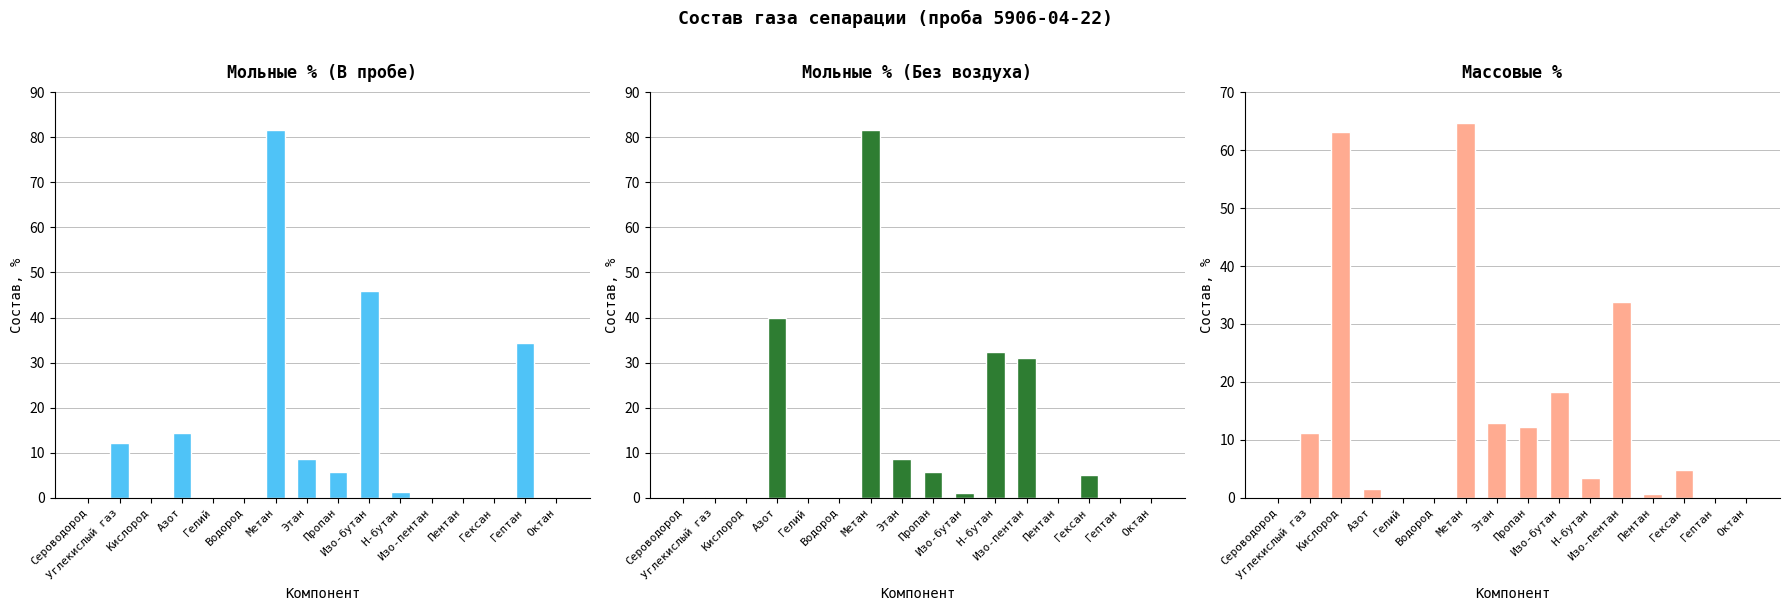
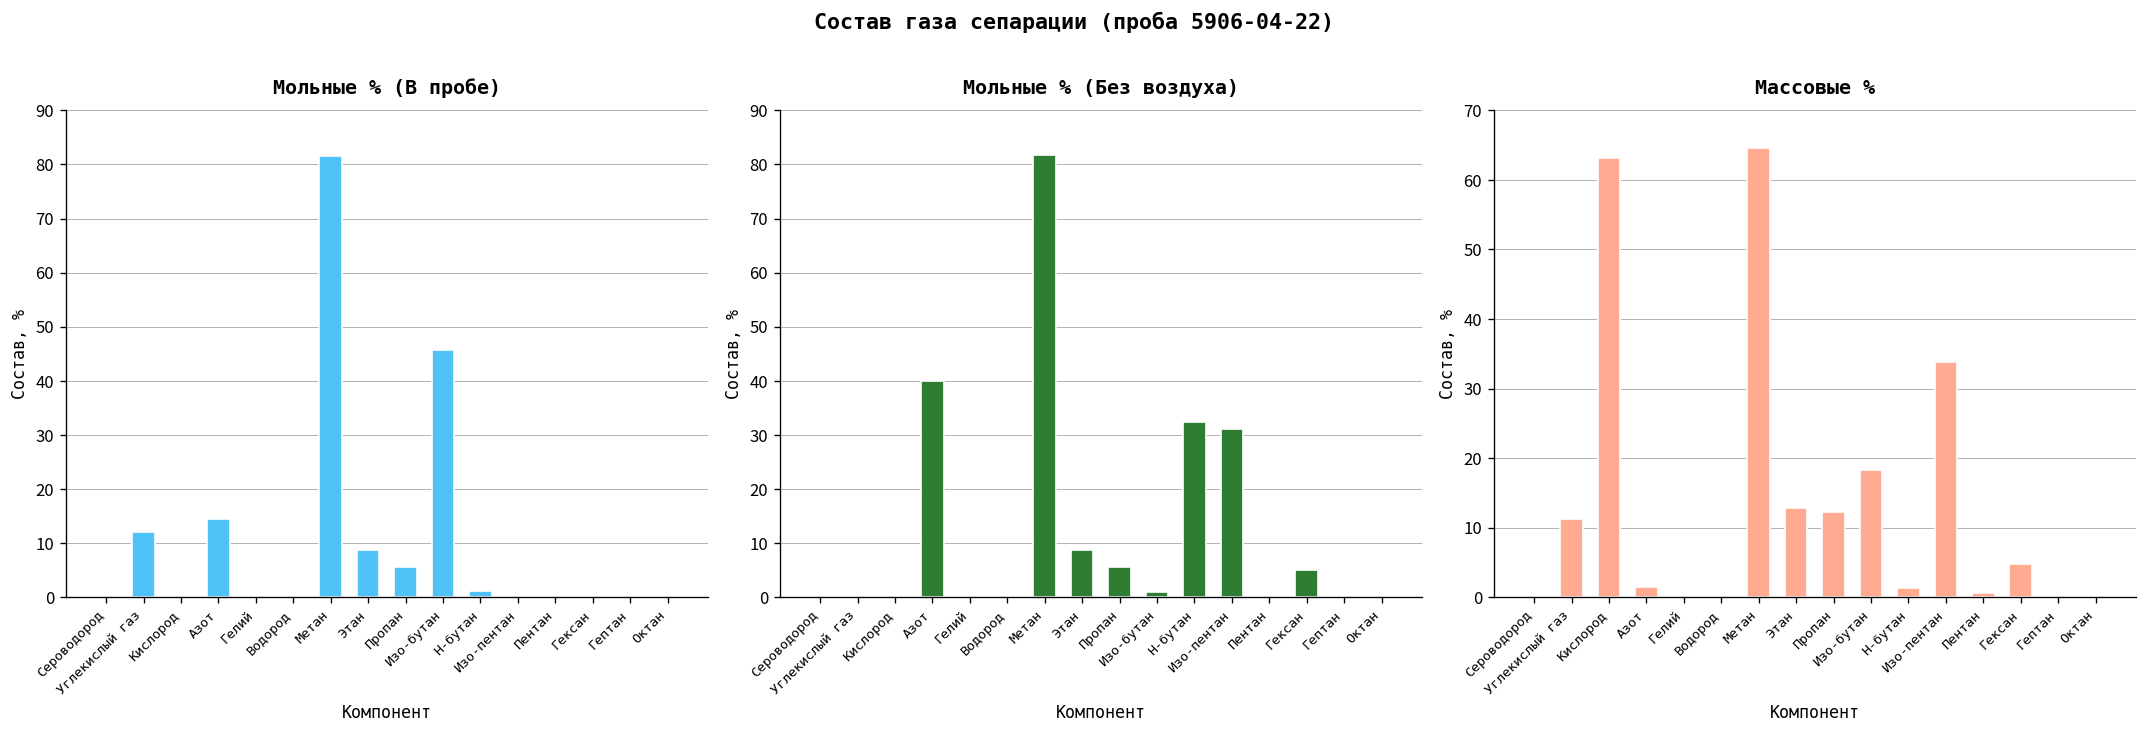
  {
    "Мольные % (В пробе)": {
      "Сероводород": 0,
      "Углекислый газ": 12,
      "Азот": 14,
      "Метан": 82,
      "Этан": 9,
      "Пропан": 6,
      "Изо-бутан": 46,
      "Н-бутан": 1,
-     "Гептан": 34
+     "Гептан": 0
    },
    "Мольные % (Без воздуха)": {
      "Сероводород": 0,
      "Кислород": 0,
      "Азот": 40,
      "Метан": 82,
      "Этан": 9,
      "Пропан": 6,
      "Изо-бутан": 1,
      "Н-бутан": 32,
      "Изо-пентан": 31,
      "Гексан": 5
    },
    "Массовые %": {
      "Сероводород": 0,
      "Углекислый газ": 11,
      "Кислород": 63,
      "Азот": 1,
      "Метан": 65,
      "Этан": 13,
      "Пропан": 12,
      "Изо-бутан": 18,
-     "Н-бутан": 3,
+     "Н-бутан": 1,
      "Изо-пентан": 34,
      "Пентан": 1,
      "Гексан": 5
    }
  }
